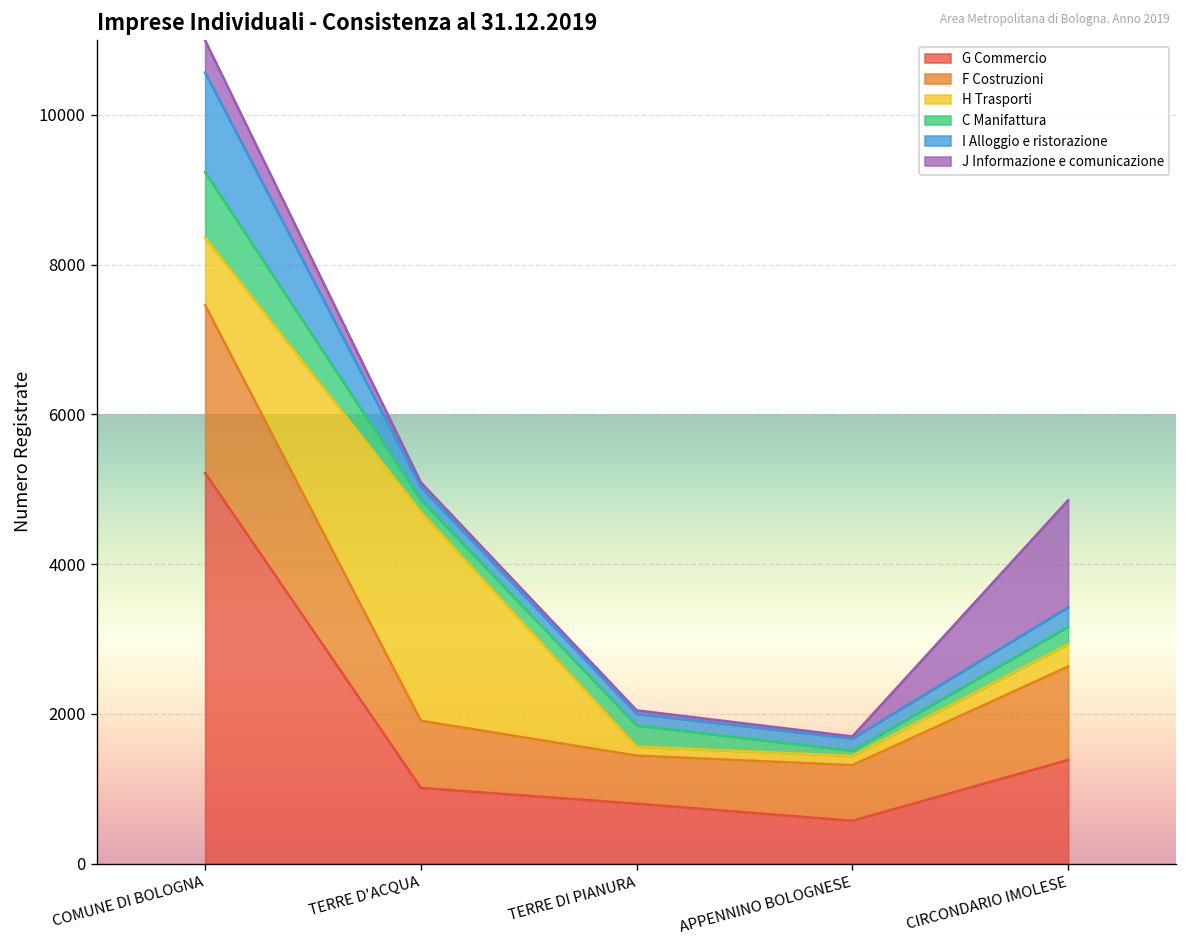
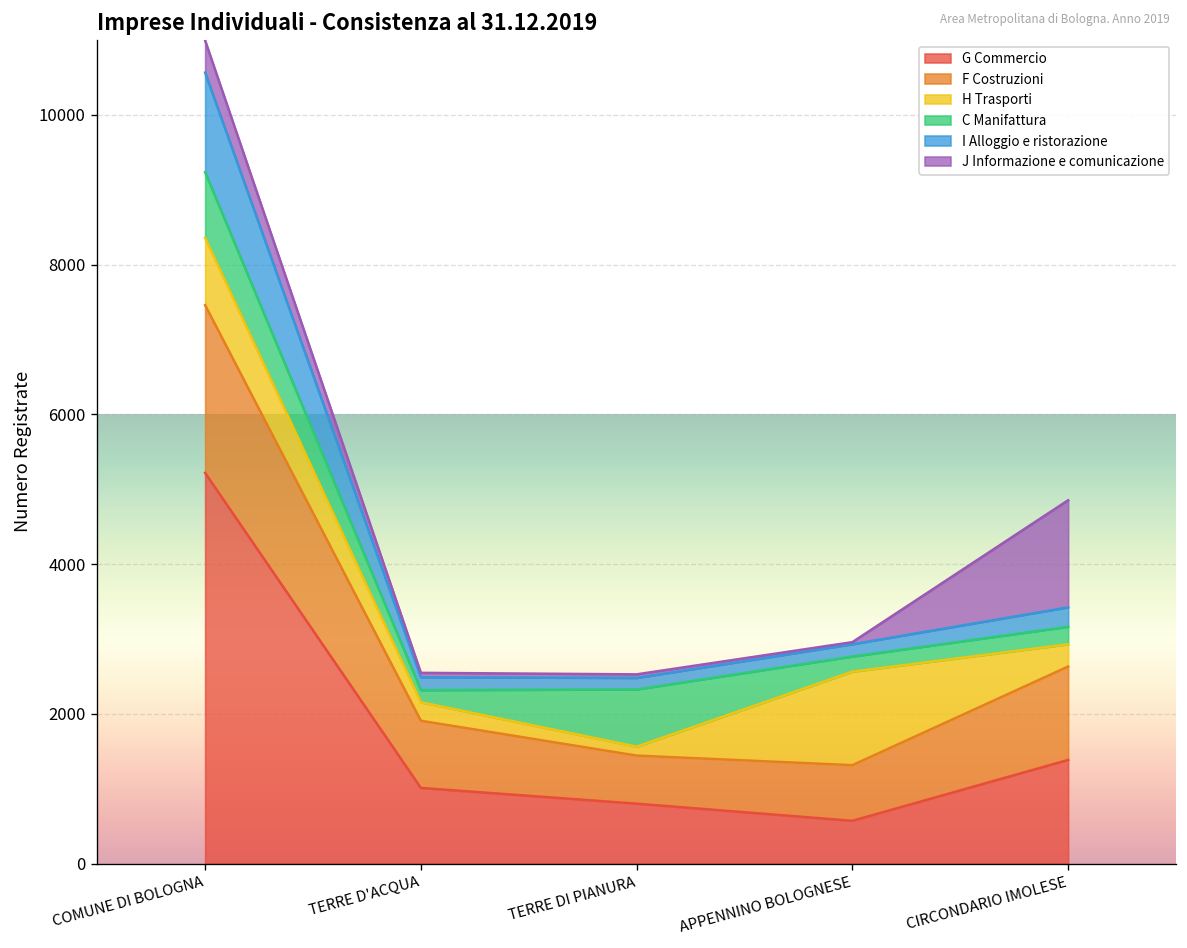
  {
    "H Trasporti": {
      "COMUNE DI BOLOGNA": 900,
-     "TERRE D'ACQUA": 2800,
+     "TERRE D'ACQUA": 200,
      "TERRE DI PIANURA": 100,
-     "APPENNINO BOLOGNESE": 100,
+     "APPENNINO BOLOGNESE": 1200,
      "CIRCONDARIO IMOLESE": 300
    },
    "C Manifattura": {
      "COMUNE DI BOLOGNA": 900,
      "TERRE D'ACQUA": 200,
-     "TERRE DI PIANURA": 300,
-     "APPENNINO BOLOGNESE": 100,
+     "TERRE DI PIANURA": 800,
+     "APPENNINO BOLOGNESE": 200,
      "CIRCONDARIO IMOLESE": 200
    },
    "I Alloggio e ristorazione": {
      "COMUNE DI BOLOGNA": 1300,
      "TERRE D'ACQUA": 200,
      "TERRE DI PIANURA": 200,
      "CIRCONDARIO IMOLESE": 300
    },
    "J Informazione e comunicazione": {
      "COMUNE DI BOLOGNA": 400,
      "TERRE D'ACQUA": 100,
      "TERRE DI PIANURA": 0,
      "CIRCONDARIO IMOLESE": 1400
    }
  }
